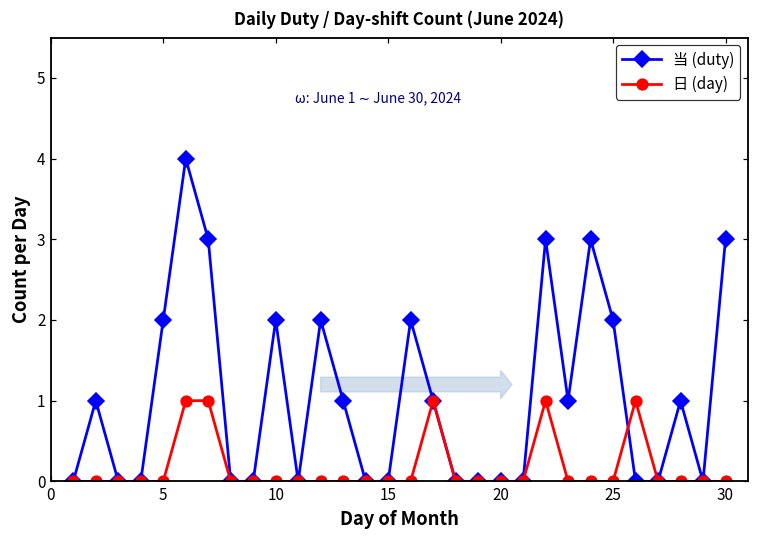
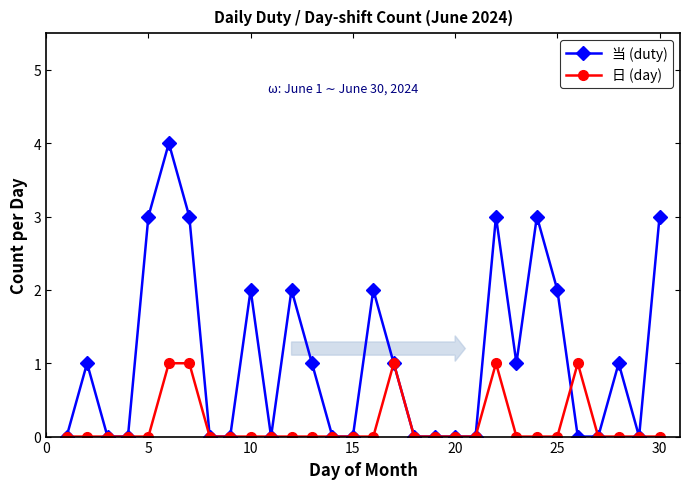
  {
    "当 (duty)": {
-     "5": 2,
+     "5": 3,
      "10": 2,
      "25": 2,
      "30": 3
    },
    "日 (day)": {
      "5": 0,
      "10": 0,
      "25": 0,
      "30": 0
    }
  }
